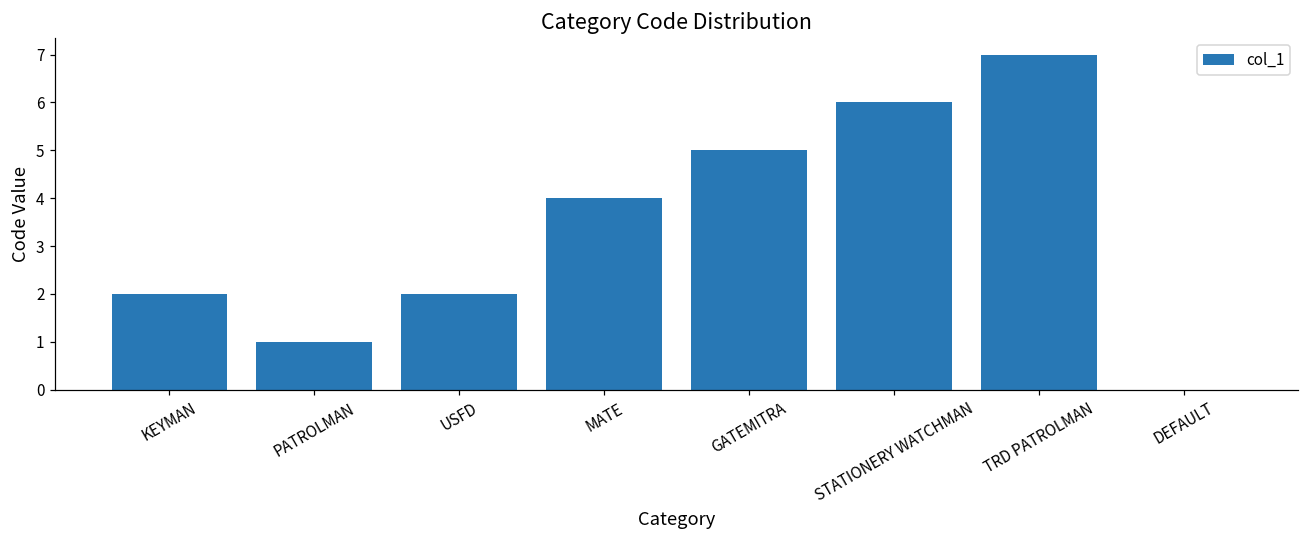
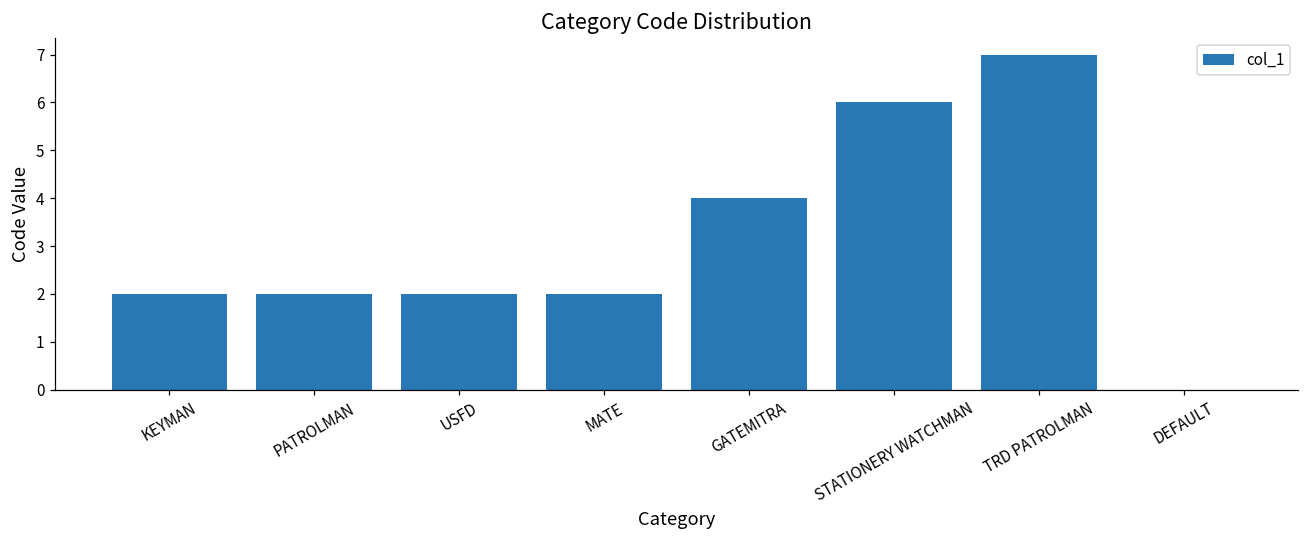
  {
    "KEYMAN": 2,
-   "PATROLMAN": 1,
+   "PATROLMAN": 2,
    "USFD": 2,
-   "MATE": 4,
-   "GATEMITRA": 5,
+   "MATE": 2,
+   "GATEMITRA": 4,
    "STATIONERY WATCHMAN": 6,
    "TRD PATROLMAN": 7,
    "DEFAULT": 0
  }
